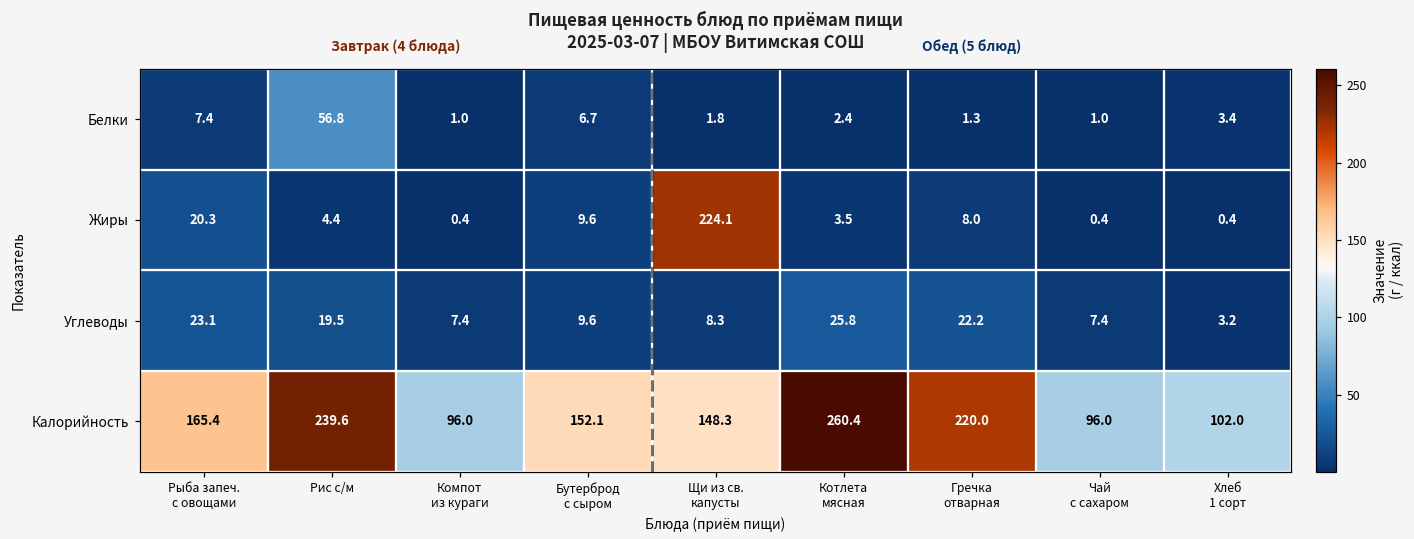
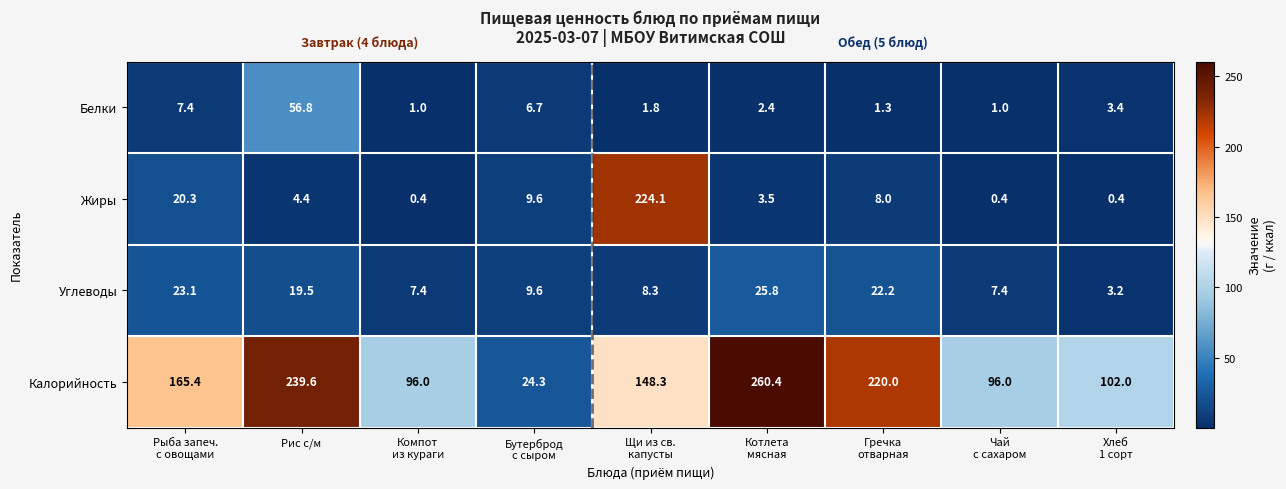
  {
    "Белки": {
      "Рыба запеч. с овощами": 7.4,
      "Рис с/м": 56.8,
      "Компот из кураги": 1.0,
      "Бутерброд с сыром": 6.7,
      "Щи из св. капусты": 1.8,
      "Котлета мясная": 2.4,
      "Гречка отварная": 1.3,
      "Чай с сахаром": 1.0,
      "Хлеб 1 сорт": 3.4
    },
    "Жиры": {
      "Рыба запеч. с овощами": 20.3,
      "Рис с/м": 4.4,
      "Компот из кураги": 0.4,
      "Бутерброд с сыром": 9.6,
      "Щи из св. капусты": 224.1,
      "Котлета мясная": 3.5,
      "Гречка отварная": 8.0,
      "Чай с сахаром": 0.4,
      "Хлеб 1 сорт": 0.4
    },
    "Углеводы": {
      "Рыба запеч. с овощами": 23.1,
      "Рис с/м": 19.5,
      "Компот из кураги": 7.4,
      "Бутерброд с сыром": 9.6,
      "Щи из св. капусты": 8.3,
      "Котлета мясная": 25.8,
      "Гречка отварная": 22.2,
      "Чай с сахаром": 7.4,
      "Хлеб 1 сорт": 3.2
    },
    "Калорийность": {
      "Рыба запеч. с овощами": 165.4,
      "Рис с/м": 239.6,
      "Компот из кураги": 96.0,
-     "Бутерброд с сыром": 152.1,
+     "Бутерброд с сыром": 24.3,
      "Щи из св. капусты": 148.3,
      "Котлета мясная": 260.4,
      "Гречка отварная": 220.0,
      "Чай с сахаром": 96.0,
      "Хлеб 1 сорт": 102.0
    }
  }
